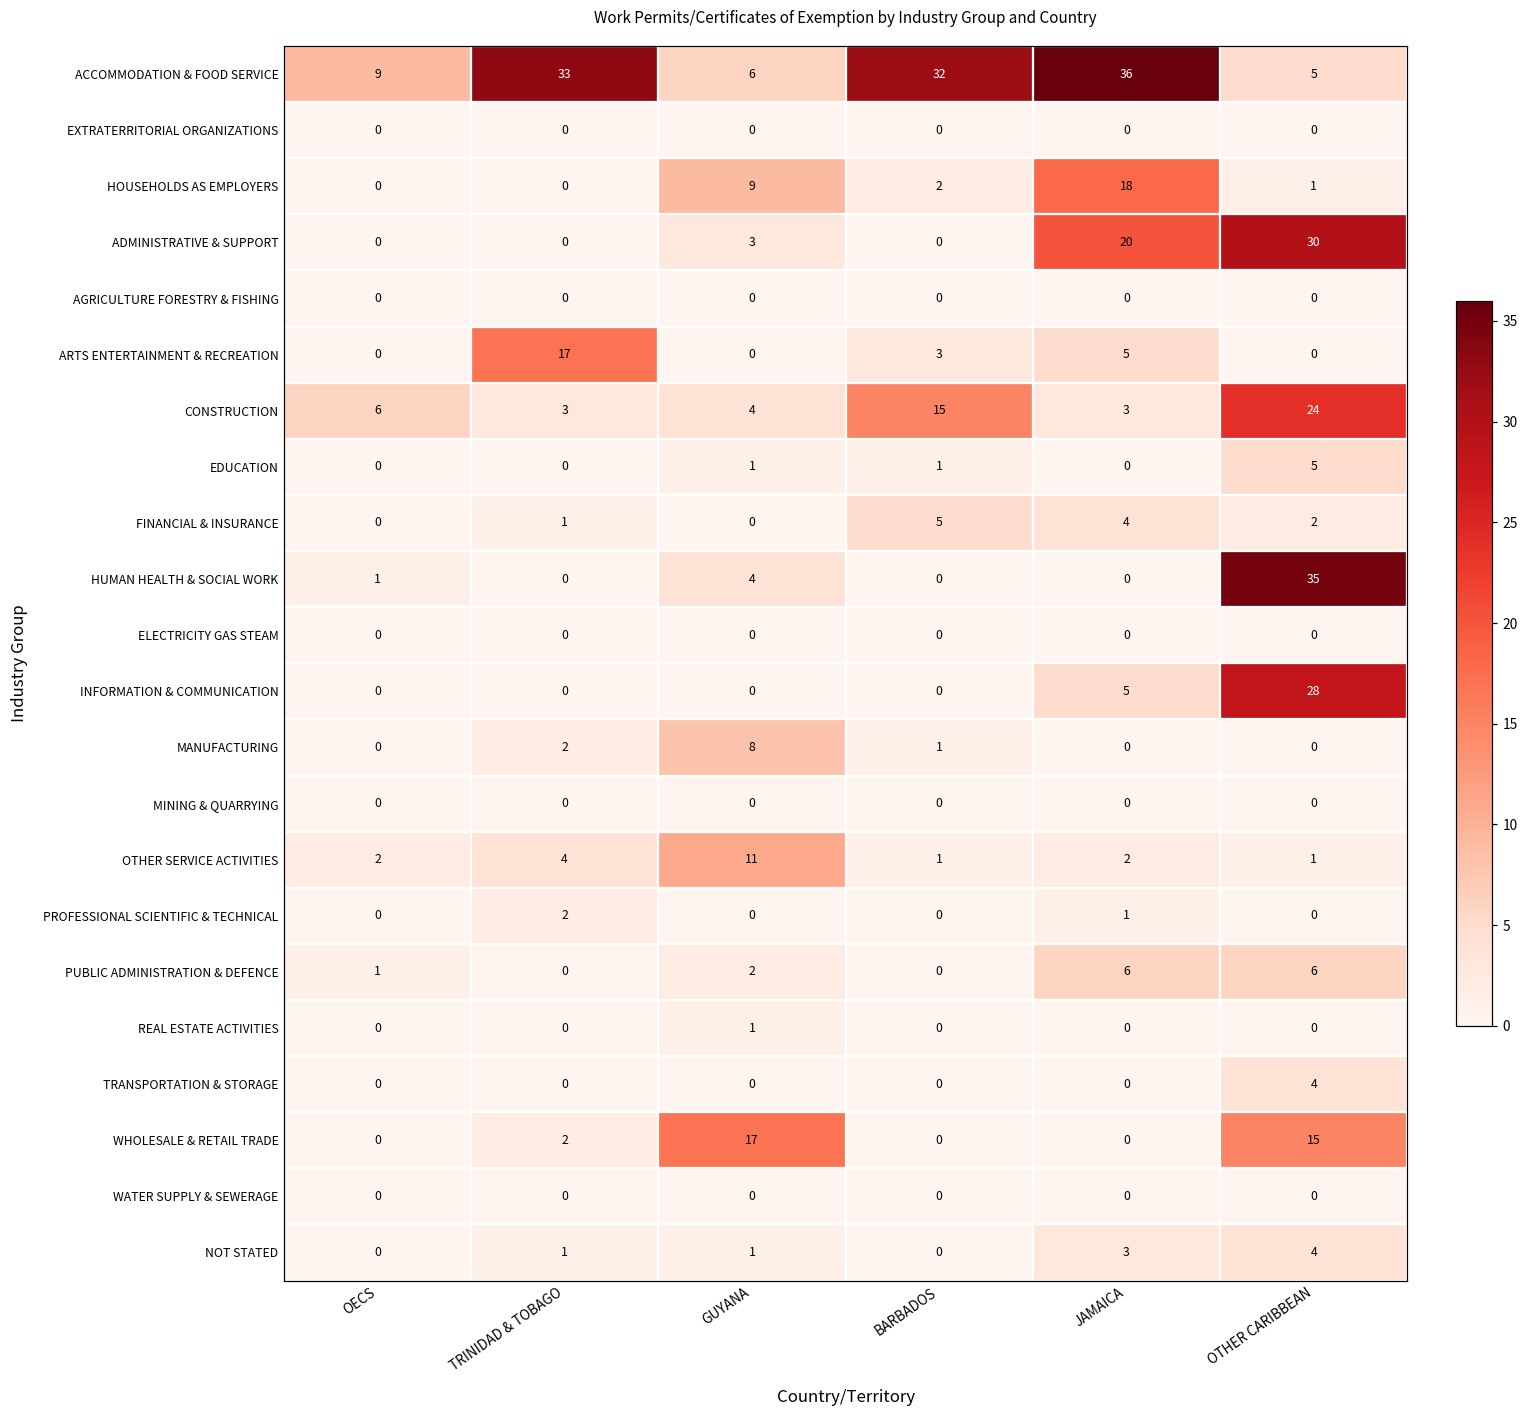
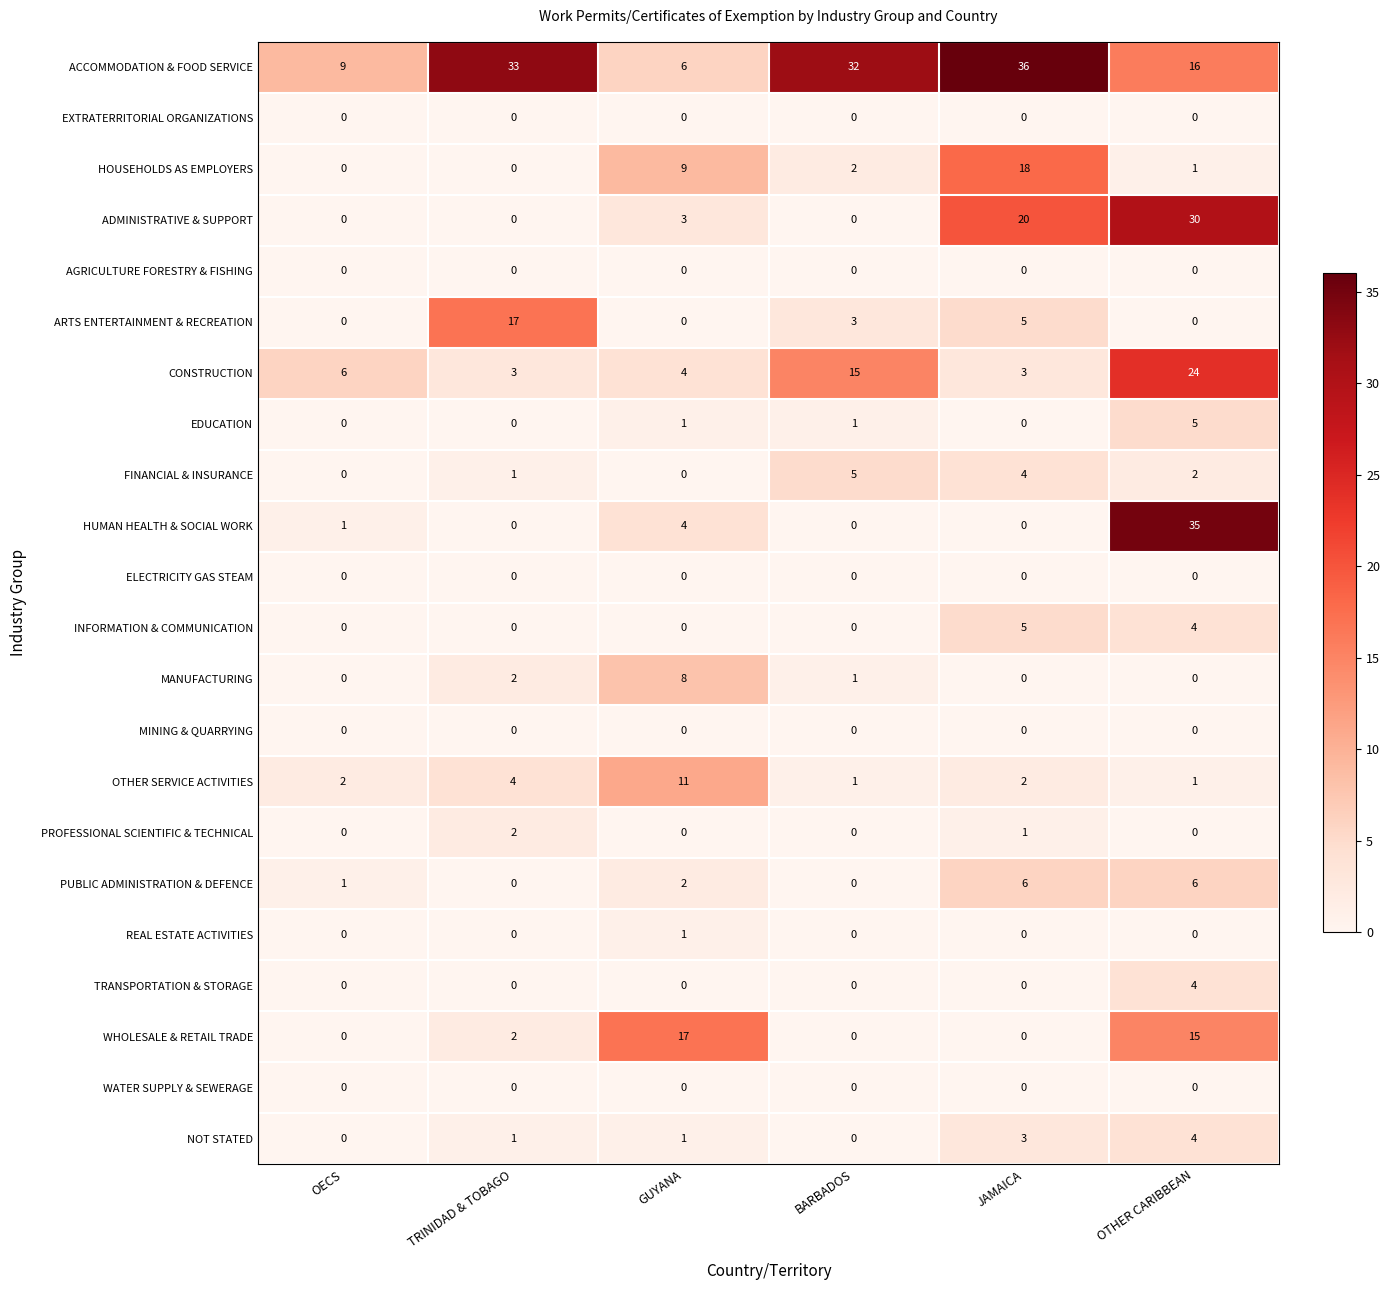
  {
    "ACCOMMODATION & FOOD SERVICE": {
      "OECS": 9,
      "TRINIDAD & TOBAGO": 33,
      "GUYANA": 6,
      "BARBADOS": 32,
      "JAMAICA": 36,
-     "OTHER CARIBBEAN": 5
+     "OTHER CARIBBEAN": 16
    },
    "EXTRATERRITORIAL ORGANIZATIONS": {
      "OECS": 0,
      "TRINIDAD & TOBAGO": 0,
      "GUYANA": 0,
      "BARBADOS": 0,
      "JAMAICA": 0,
      "OTHER CARIBBEAN": 0
    },
    "HOUSEHOLDS AS EMPLOYERS": {
      "OECS": 0,
      "TRINIDAD & TOBAGO": 0,
      "GUYANA": 9,
      "BARBADOS": 2,
      "JAMAICA": 18,
      "OTHER CARIBBEAN": 1
    },
    "ADMINISTRATIVE & SUPPORT": {
      "OECS": 0,
      "TRINIDAD & TOBAGO": 0,
      "GUYANA": 3,
      "BARBADOS": 0,
      "JAMAICA": 20,
      "OTHER CARIBBEAN": 30
    },
    "AGRICULTURE FORESTRY & FISHING": {
      "OECS": 0,
      "TRINIDAD & TOBAGO": 0,
      "GUYANA": 0,
      "BARBADOS": 0,
      "JAMAICA": 0,
      "OTHER CARIBBEAN": 0
    },
    "ARTS ENTERTAINMENT & RECREATION": {
      "OECS": 0,
      "TRINIDAD & TOBAGO": 17,
      "GUYANA": 0,
      "BARBADOS": 3,
      "JAMAICA": 5,
      "OTHER CARIBBEAN": 0
    },
    "CONSTRUCTION": {
      "OECS": 6,
      "TRINIDAD & TOBAGO": 3,
      "GUYANA": 4,
      "BARBADOS": 15,
      "JAMAICA": 3,
      "OTHER CARIBBEAN": 24
    },
    "EDUCATION": {
      "OECS": 0,
      "TRINIDAD & TOBAGO": 0,
      "GUYANA": 1,
      "BARBADOS": 1,
      "JAMAICA": 0,
      "OTHER CARIBBEAN": 5
    },
    "FINANCIAL & INSURANCE": {
      "OECS": 0,
      "TRINIDAD & TOBAGO": 1,
      "GUYANA": 0,
      "BARBADOS": 5,
      "JAMAICA": 4,
      "OTHER CARIBBEAN": 2
    },
    "HUMAN HEALTH & SOCIAL WORK": {
      "OECS": 1,
      "TRINIDAD & TOBAGO": 0,
      "GUYANA": 4,
      "BARBADOS": 0,
      "JAMAICA": 0,
      "OTHER CARIBBEAN": 35
    },
    "ELECTRICITY GAS STEAM": {
      "OECS": 0,
      "TRINIDAD & TOBAGO": 0,
      "GUYANA": 0,
      "BARBADOS": 0,
      "JAMAICA": 0,
      "OTHER CARIBBEAN": 0
    },
    "INFORMATION & COMMUNICATION": {
      "OECS": 0,
      "TRINIDAD & TOBAGO": 0,
      "GUYANA": 0,
      "BARBADOS": 0,
      "JAMAICA": 5,
-     "OTHER CARIBBEAN": 28
+     "OTHER CARIBBEAN": 4
    },
    "MANUFACTURING": {
      "OECS": 0,
      "TRINIDAD & TOBAGO": 2,
      "GUYANA": 8,
      "BARBADOS": 1,
      "JAMAICA": 0,
      "OTHER CARIBBEAN": 0
    },
    "MINING & QUARRYING": {
      "OECS": 0,
      "TRINIDAD & TOBAGO": 0,
      "GUYANA": 0,
      "BARBADOS": 0,
      "JAMAICA": 0,
      "OTHER CARIBBEAN": 0
    },
    "OTHER SERVICE ACTIVITIES": {
      "OECS": 2,
      "TRINIDAD & TOBAGO": 4,
      "GUYANA": 11,
      "BARBADOS": 1,
      "JAMAICA": 2,
      "OTHER CARIBBEAN": 1
    },
    "PROFESSIONAL SCIENTIFIC & TECHNICAL": {
      "OECS": 0,
      "TRINIDAD & TOBAGO": 2,
      "GUYANA": 0,
      "BARBADOS": 0,
      "JAMAICA": 1,
      "OTHER CARIBBEAN": 0
    },
    "PUBLIC ADMINISTRATION & DEFENCE": {
      "OECS": 1,
      "TRINIDAD & TOBAGO": 0,
      "GUYANA": 2,
      "BARBADOS": 0,
      "JAMAICA": 6,
      "OTHER CARIBBEAN": 6
    },
    "REAL ESTATE ACTIVITIES": {
      "OECS": 0,
      "TRINIDAD & TOBAGO": 0,
      "GUYANA": 1,
      "BARBADOS": 0,
      "JAMAICA": 0,
      "OTHER CARIBBEAN": 0
    },
    "TRANSPORTATION & STORAGE": {
      "OECS": 0,
      "TRINIDAD & TOBAGO": 0,
      "GUYANA": 0,
      "BARBADOS": 0,
      "JAMAICA": 0,
      "OTHER CARIBBEAN": 4
    },
    "WHOLESALE & RETAIL TRADE": {
      "OECS": 0,
      "TRINIDAD & TOBAGO": 2,
      "GUYANA": 17,
      "BARBADOS": 0,
      "JAMAICA": 0,
      "OTHER CARIBBEAN": 15
    },
    "WATER SUPPLY & SEWERAGE": {
      "OECS": 0,
      "TRINIDAD & TOBAGO": 0,
      "GUYANA": 0,
      "BARBADOS": 0,
      "JAMAICA": 0,
      "OTHER CARIBBEAN": 0
    },
    "NOT STATED": {
      "OECS": 0,
      "TRINIDAD & TOBAGO": 1,
      "GUYANA": 1,
      "BARBADOS": 0,
      "JAMAICA": 3,
      "OTHER CARIBBEAN": 4
    }
  }
